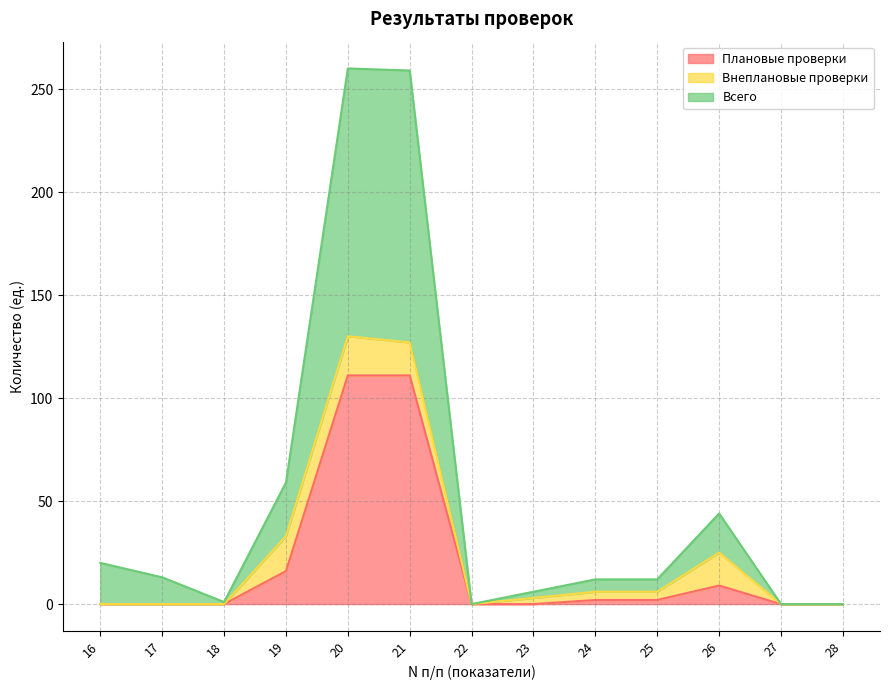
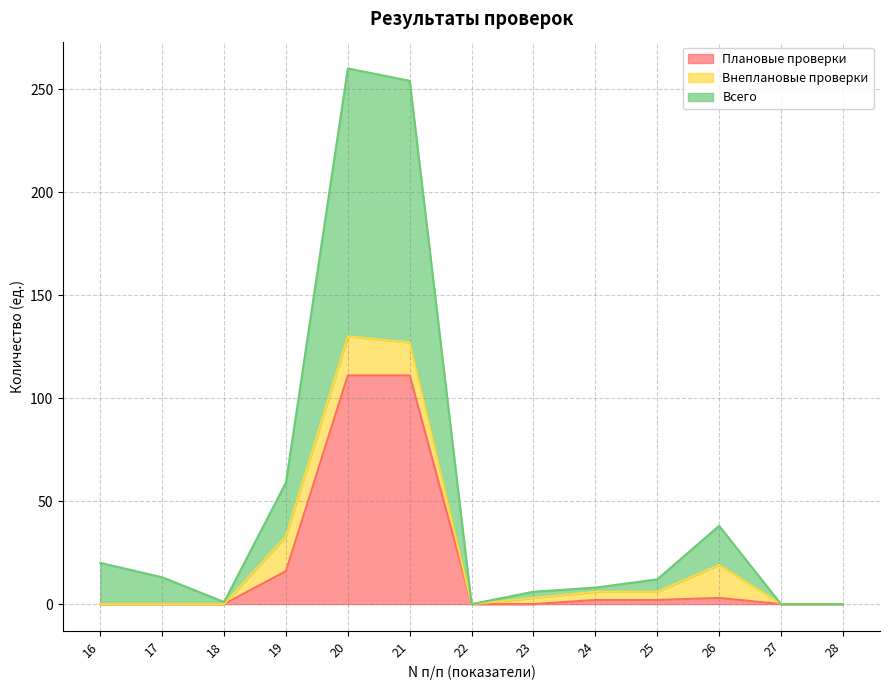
  {
    "Плановые проверки": {
      "19": 16,
      "20": 111,
      "21": 111,
      "23": 0,
      "24": 2,
      "25": 2,
-     "26": 9
+     "26": 3
    },
    "Внеплановые проверки": {
      "19": 17,
      "20": 19,
      "21": 16,
      "23": 3,
      "24": 4,
      "25": 4,
      "26": 16
    },
    "Всего": {
      "16": 20,
      "17": 13,
      "19": 26,
      "20": 130,
-     "21": 132,
+     "21": 127,
      "23": 3,
-     "24": 6,
+     "24": 2,
      "25": 6,
      "26": 19
    }
  }
